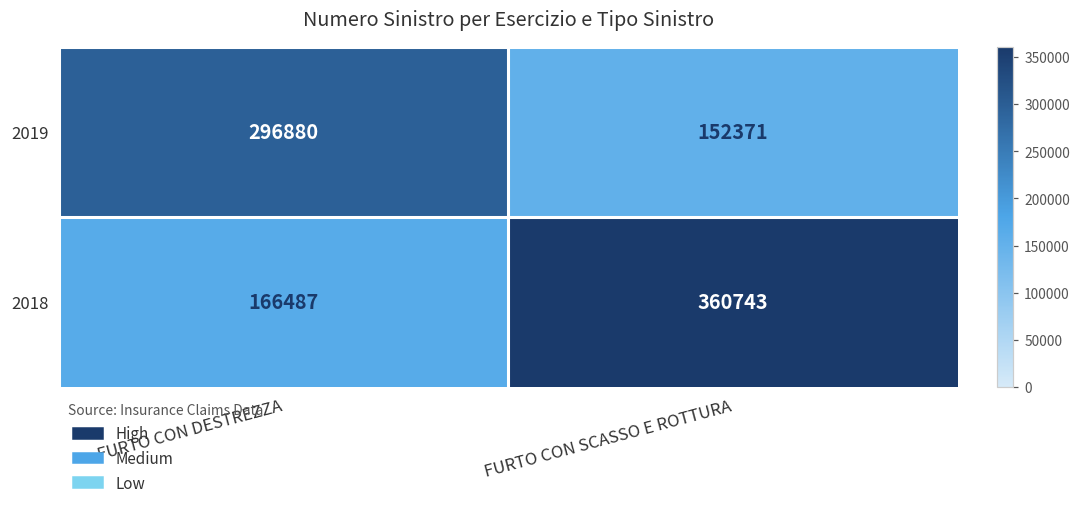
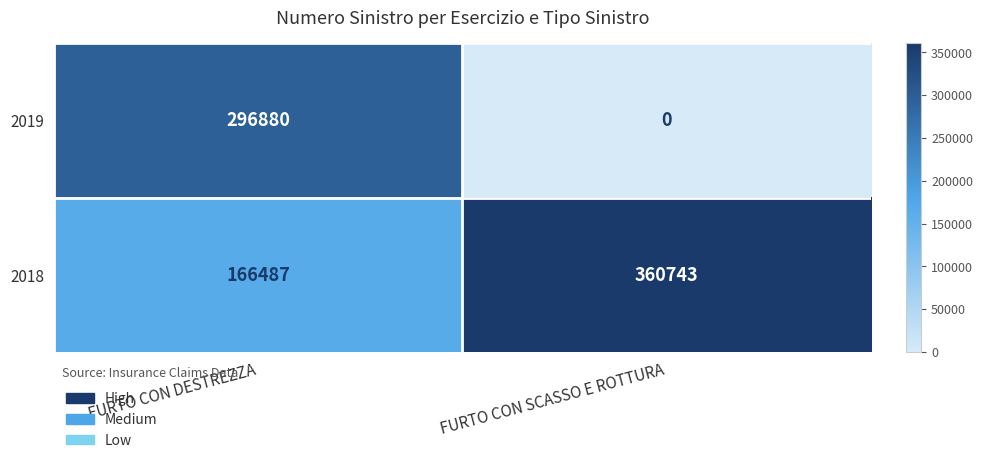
  {
    "2019": {
      "FURTO CON DESTREZZA": 296880,
-     "FURTO CON SCASSO E ROTTURA": 152371
+     "FURTO CON SCASSO E ROTTURA": 0
    },
    "2018": {
      "FURTO CON DESTREZZA": 166487,
      "FURTO CON SCASSO E ROTTURA": 360743
    }
  }
